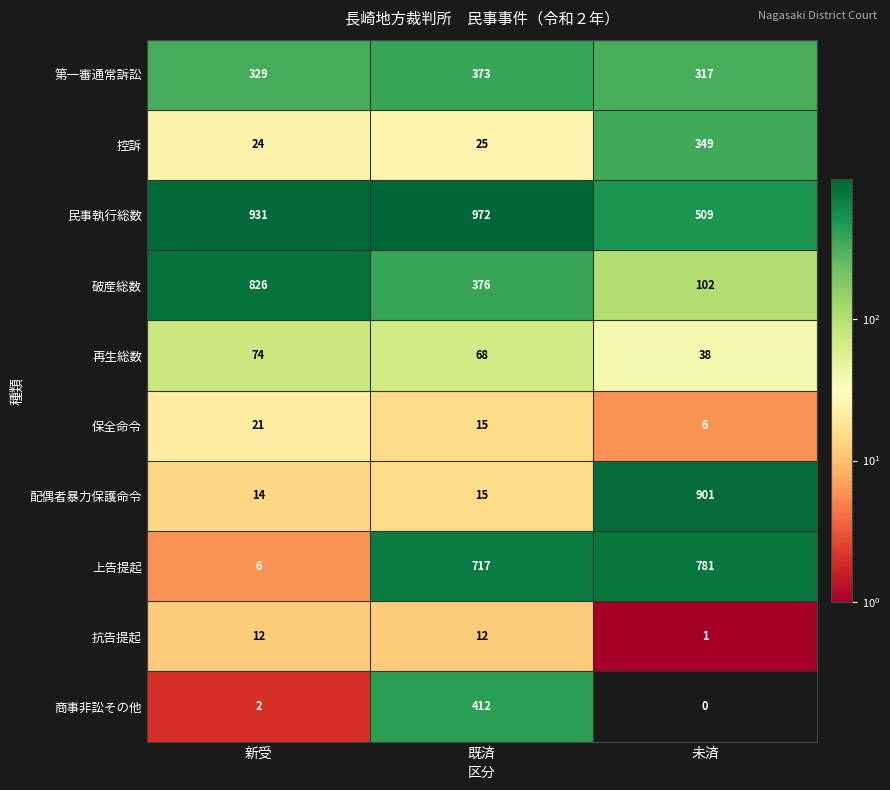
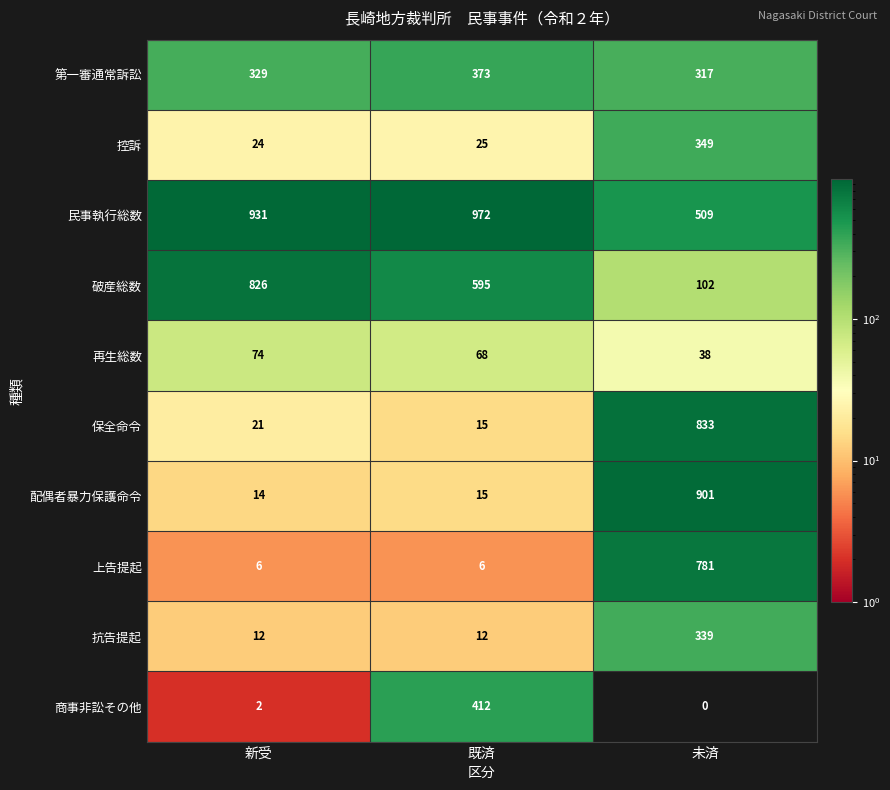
  {
    "第一審通常訴訟": {
      "新受": 329,
      "既済": 373,
      "未済": 317
    },
    "控訴": {
      "新受": 24,
      "既済": 25,
      "未済": 349
    },
    "民事執行総数": {
      "新受": 931,
      "既済": 972,
      "未済": 509
    },
    "破産総数": {
      "新受": 826,
-     "既済": 376,
+     "既済": 595,
      "未済": 102
    },
    "再生総数": {
      "新受": 74,
      "既済": 68,
      "未済": 38
    },
    "保全命令": {
      "新受": 21,
      "既済": 15,
-     "未済": 6
+     "未済": 833
    },
    "配偶者暴力保護命令": {
      "新受": 14,
      "既済": 15,
      "未済": 901
    },
    "上告提起": {
      "新受": 6,
-     "既済": 717,
+     "既済": 6,
      "未済": 781
    },
    "抗告提起": {
      "新受": 12,
      "既済": 12,
-     "未済": 1
+     "未済": 339
    },
    "商事非訟その他": {
      "新受": 2,
      "既済": 412,
      "未済": 0
    }
  }
